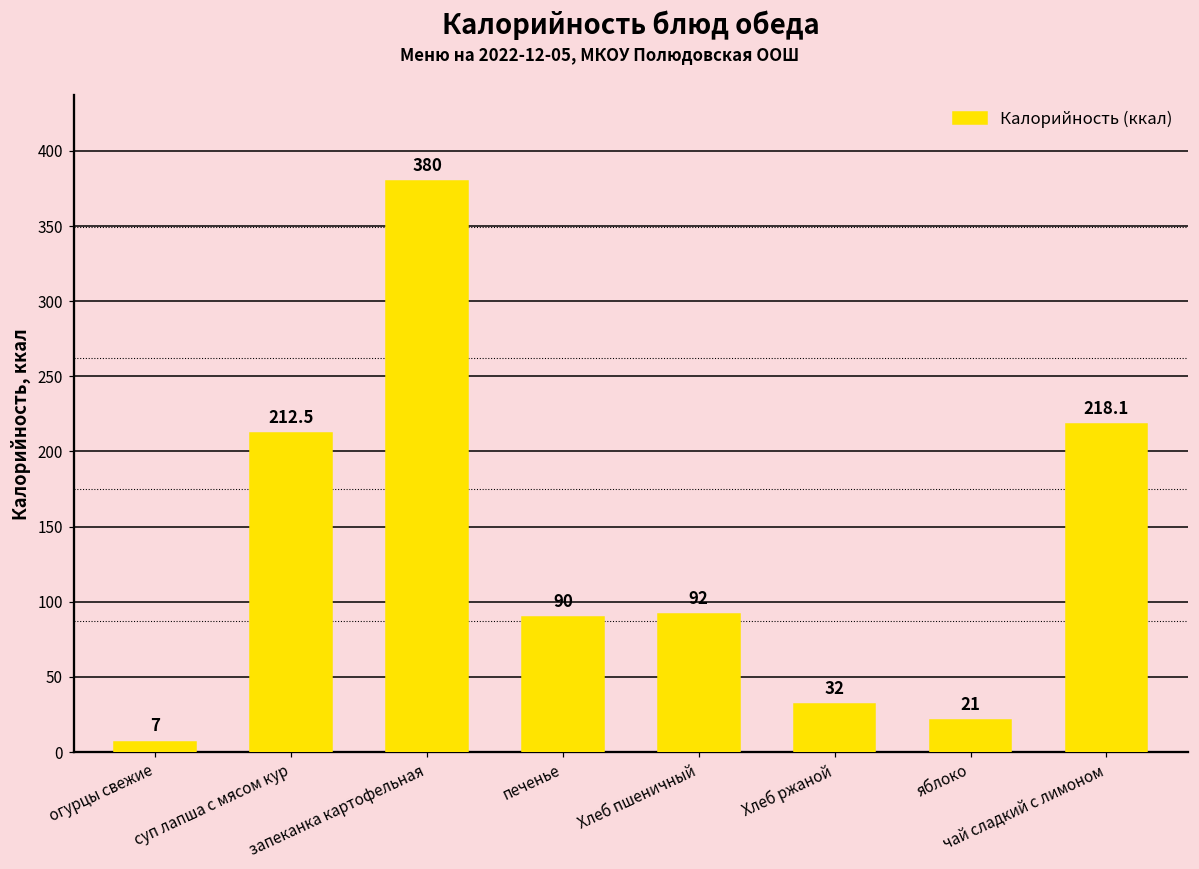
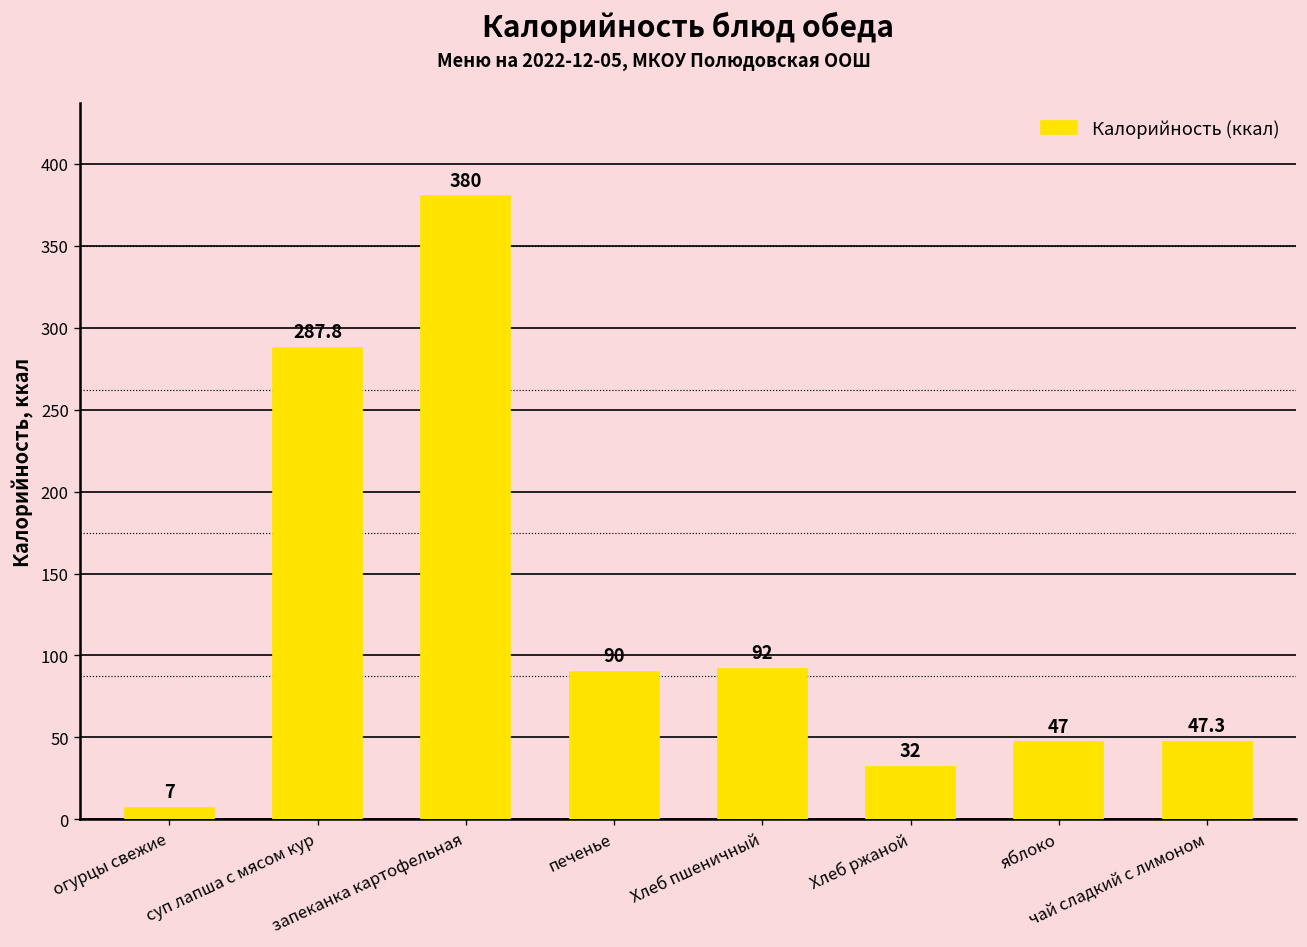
  {
    "огурцы свежие": 7,
-   "суп лапша с мясом кур": 212.5,
+   "суп лапша с мясом кур": 287.8,
    "запеканка картофельная": 380,
    "печенье": 90,
    "Хлеб пшеничный": 92,
    "Хлеб ржаной": 32,
-   "яблоко": 21,
-   "чай сладкий с лимоном": 218.1
+   "яблоко": 47,
+   "чай сладкий с лимоном": 47.3
  }
